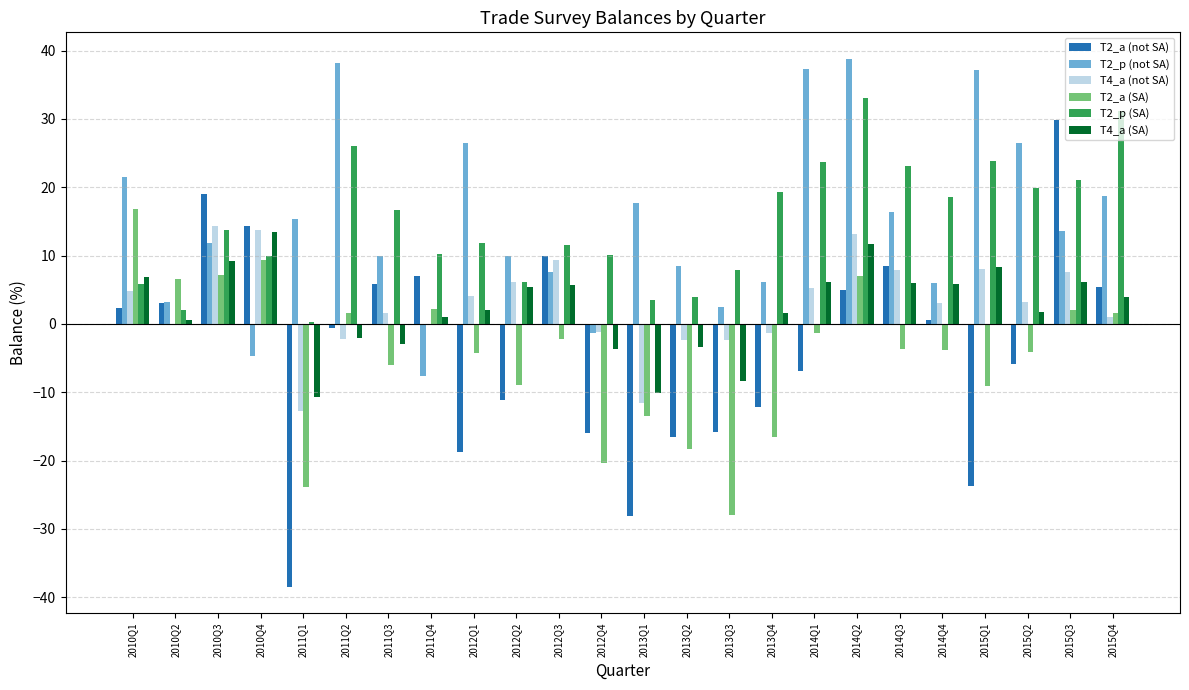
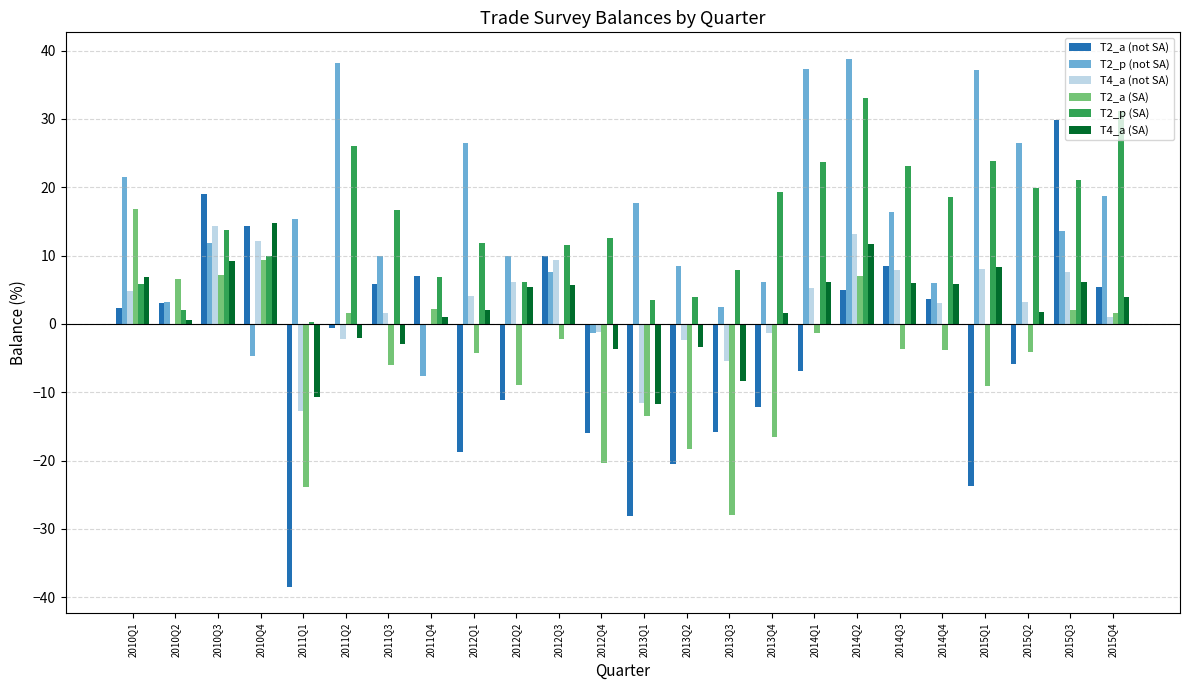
  {
    "T2_a (not SA)": {
      "2010Q1": 2,
      "2010Q2": 3,
      "2010Q3": 19,
      "2010Q4": 14,
      "2011Q1": -38,
      "2011Q2": -1,
      "2011Q3": 6,
      "2011Q4": 7,
      "2012Q1": -19,
      "2012Q2": -11,
      "2012Q3": 10,
      "2012Q4": -16,
      "2013Q1": -28,
-     "2013Q2": -17,
+     "2013Q2": -21,
      "2013Q3": -16,
      "2013Q4": -12,
      "2014Q1": -7,
      "2014Q2": 5,
      "2014Q3": 8,
-     "2014Q4": 1,
+     "2014Q4": 4,
      "2015Q1": -24,
      "2015Q2": -6,
      "2015Q3": 30,
      "2015Q4": 5
    },
    "T2_p (not SA)": {
      "2010Q1": 21,
      "2010Q2": 3,
      "2010Q3": 12,
      "2010Q4": -5,
      "2011Q1": 15,
      "2011Q2": 38,
      "2011Q3": 10,
      "2011Q4": -8,
      "2012Q1": 26,
      "2012Q2": 10,
      "2012Q3": 8,
      "2012Q4": -1,
      "2013Q1": 18,
      "2013Q2": 9,
      "2013Q3": 2,
      "2013Q4": 6,
      "2014Q1": 37,
      "2014Q2": 39,
      "2014Q3": 16,
      "2014Q4": 6,
      "2015Q1": 37,
      "2015Q2": 26,
      "2015Q3": 14,
      "2015Q4": 19
    },
    "T4_a (not SA)": {
      "2010Q1": 5,
      "2010Q2": 0,
      "2010Q3": 14,
-     "2010Q4": 14,
+     "2010Q4": 12,
      "2011Q1": -13,
      "2011Q2": -2,
      "2011Q3": 2,
      "2011Q4": 0,
      "2012Q1": 4,
      "2012Q2": 6,
      "2012Q3": 9,
      "2012Q4": -1,
      "2013Q1": -12,
      "2013Q2": -2,
-     "2013Q3": -2,
+     "2013Q3": -5,
      "2013Q4": -1,
      "2014Q1": 5,
      "2014Q2": 13,
      "2014Q3": 8,
      "2014Q4": 3,
      "2015Q1": 8,
      "2015Q2": 3,
      "2015Q3": 8,
      "2015Q4": 1
    },
    "T2_a (SA)": {
      "2010Q1": 17,
      "2010Q2": 7,
      "2010Q3": 7,
      "2010Q4": 9,
      "2011Q1": -24,
      "2011Q2": 2,
      "2011Q3": -6,
      "2011Q4": 2,
      "2012Q1": -4,
      "2012Q2": -9,
      "2012Q3": -2,
      "2012Q4": -20,
      "2013Q1": -14,
      "2013Q2": -18,
      "2013Q3": -28,
      "2013Q4": -17,
      "2014Q1": -1,
      "2014Q2": 7,
      "2014Q3": -4,
      "2014Q4": -4,
      "2015Q1": -9,
      "2015Q2": -4,
      "2015Q3": 2,
      "2015Q4": 2
    },
    "T2_p (SA)": {
      "2010Q1": 6,
      "2010Q2": 2,
      "2010Q3": 14,
      "2010Q4": 10,
      "2011Q2": 26,
      "2011Q3": 17,
-     "2011Q4": 10,
+     "2011Q4": 7,
      "2012Q1": 12,
      "2012Q2": 6,
      "2012Q3": 12,
-     "2012Q4": 10,
+     "2012Q4": 13,
      "2013Q1": 4,
      "2013Q2": 4,
      "2013Q3": 8,
      "2013Q4": 19,
      "2014Q1": 24,
      "2014Q2": 33,
      "2014Q3": 23,
      "2014Q4": 19,
      "2015Q1": 24,
      "2015Q2": 20,
      "2015Q3": 21
    },
    "T4_a (SA)": {
      "2010Q1": 7,
      "2010Q2": 1,
      "2010Q3": 9,
-     "2010Q4": 13,
+     "2010Q4": 15,
      "2011Q1": -11,
      "2011Q2": -2,
      "2011Q3": -3,
      "2011Q4": 1,
      "2012Q1": 2,
      "2012Q2": 5,
      "2012Q3": 6,
      "2012Q4": -4,
-     "2013Q1": -10,
+     "2013Q1": -12,
      "2013Q2": -3,
      "2013Q3": -8,
      "2013Q4": 2,
      "2014Q1": 6,
      "2014Q2": 12,
      "2014Q3": 6,
      "2014Q4": 6,
      "2015Q1": 8,
      "2015Q2": 2,
      "2015Q3": 6,
      "2015Q4": 4
    }
  }
